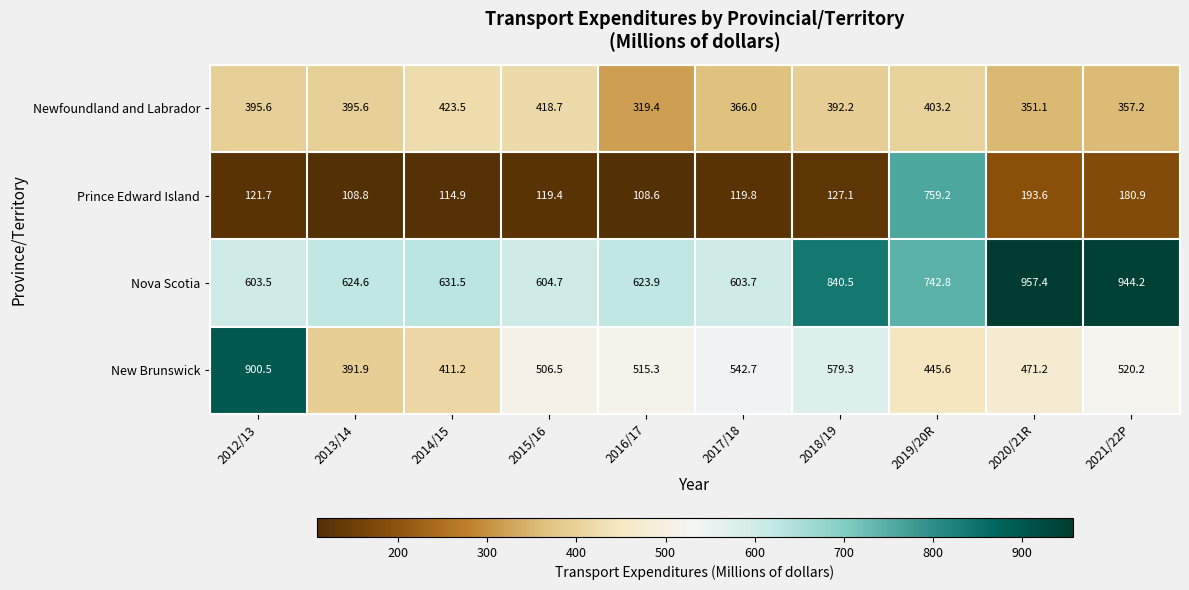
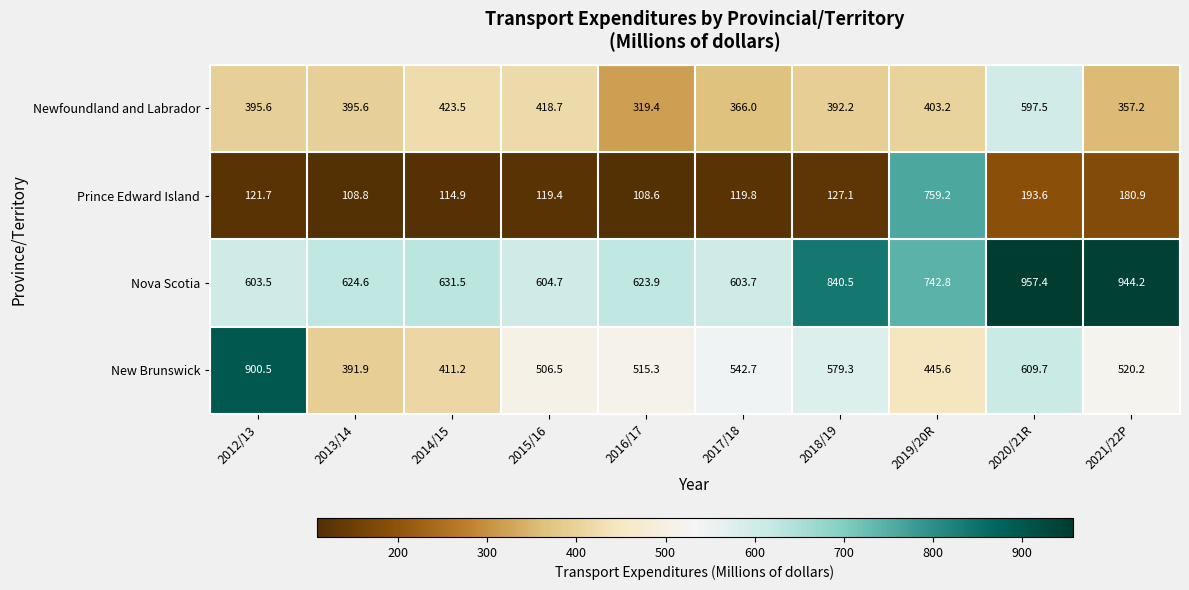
  {
    "Newfoundland and Labrador": {
      "2012/13": 395.6,
      "2013/14": 395.6,
      "2014/15": 423.5,
      "2015/16": 418.7,
      "2016/17": 319.4,
      "2017/18": 366.0,
      "2018/19": 392.2,
      "2019/20R": 403.2,
-     "2020/21R": 351.1,
+     "2020/21R": 597.5,
      "2021/22P": 357.2
    },
    "Prince Edward Island": {
      "2012/13": 121.7,
      "2013/14": 108.8,
      "2014/15": 114.9,
      "2015/16": 119.4,
      "2016/17": 108.6,
      "2017/18": 119.8,
      "2018/19": 127.1,
      "2019/20R": 759.2,
      "2020/21R": 193.6,
      "2021/22P": 180.9
    },
    "Nova Scotia": {
      "2012/13": 603.5,
      "2013/14": 624.6,
      "2014/15": 631.5,
      "2015/16": 604.7,
      "2016/17": 623.9,
      "2017/18": 603.7,
      "2018/19": 840.5,
      "2019/20R": 742.8,
      "2020/21R": 957.4,
      "2021/22P": 944.2
    },
    "New Brunswick": {
      "2012/13": 900.5,
      "2013/14": 391.9,
      "2014/15": 411.2,
      "2015/16": 506.5,
      "2016/17": 515.3,
      "2017/18": 542.7,
      "2018/19": 579.3,
      "2019/20R": 445.6,
-     "2020/21R": 471.2,
+     "2020/21R": 609.7,
      "2021/22P": 520.2
    }
  }
